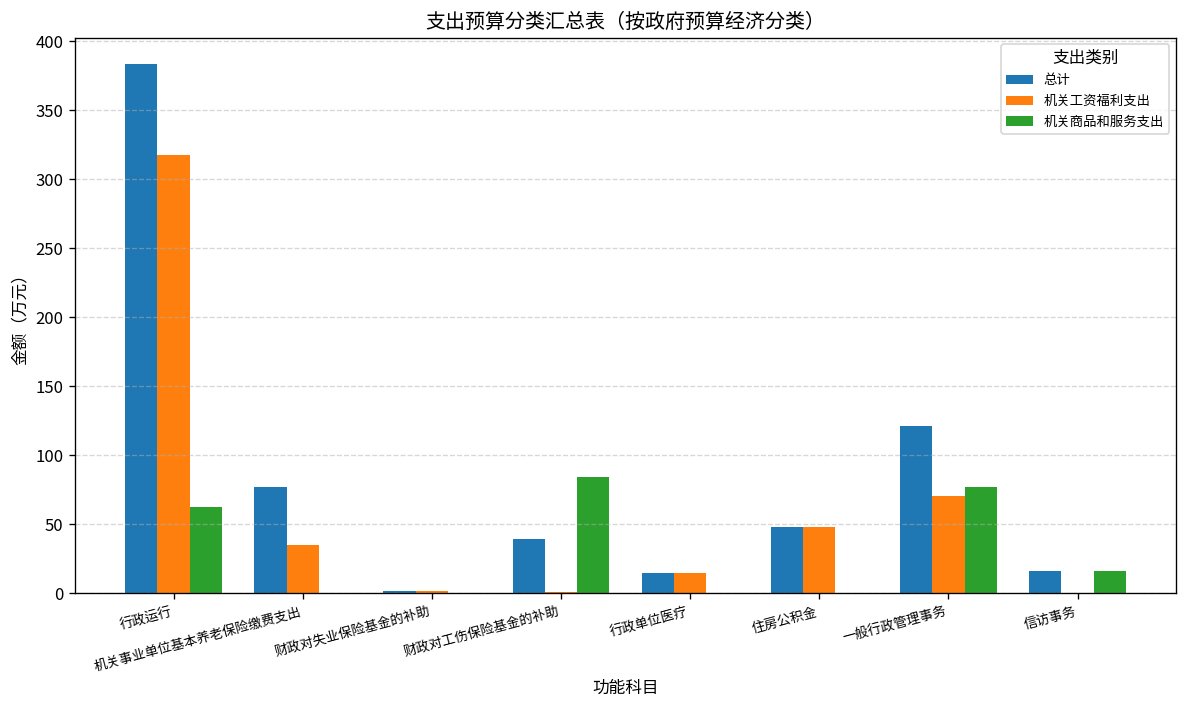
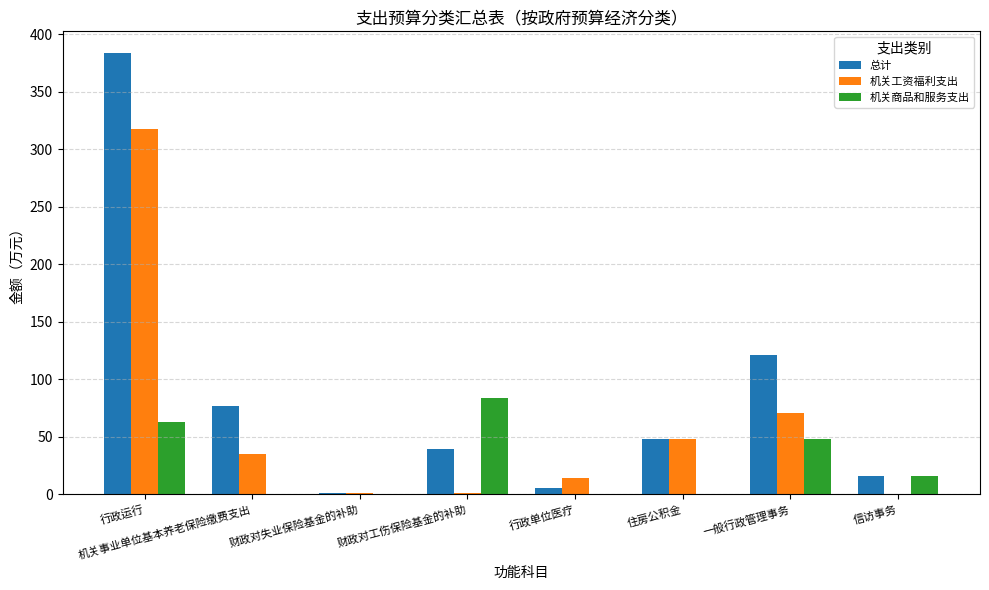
  {
    "总计": {
      "行政运行": 383,
      "机关事业单位基本养老保险缴费支出": 77,
      "财政对工伤保险基金的补助": 39,
-     "行政单位医疗": 14,
+     "行政单位医疗": 6,
      "住房公积金": 48,
      "一般行政管理事务": 121,
      "信访事务": 16
    },
    "机关工资福利支出": {
      "行政运行": 317,
      "机关事业单位基本养老保险缴费支出": 35,
      "行政单位医疗": 14,
      "住房公积金": 48,
      "一般行政管理事务": 70,
      "信访事务": 0
    },
    "机关商品和服务支出": {
      "行政运行": 63,
      "机关事业单位基本养老保险缴费支出": 0,
      "财政对失业保险基金的补助": 0,
      "财政对工伤保险基金的补助": 84,
      "行政单位医疗": 0,
      "住房公积金": 0,
-     "一般行政管理事务": 77,
+     "一般行政管理事务": 48,
      "信访事务": 16
    }
  }
